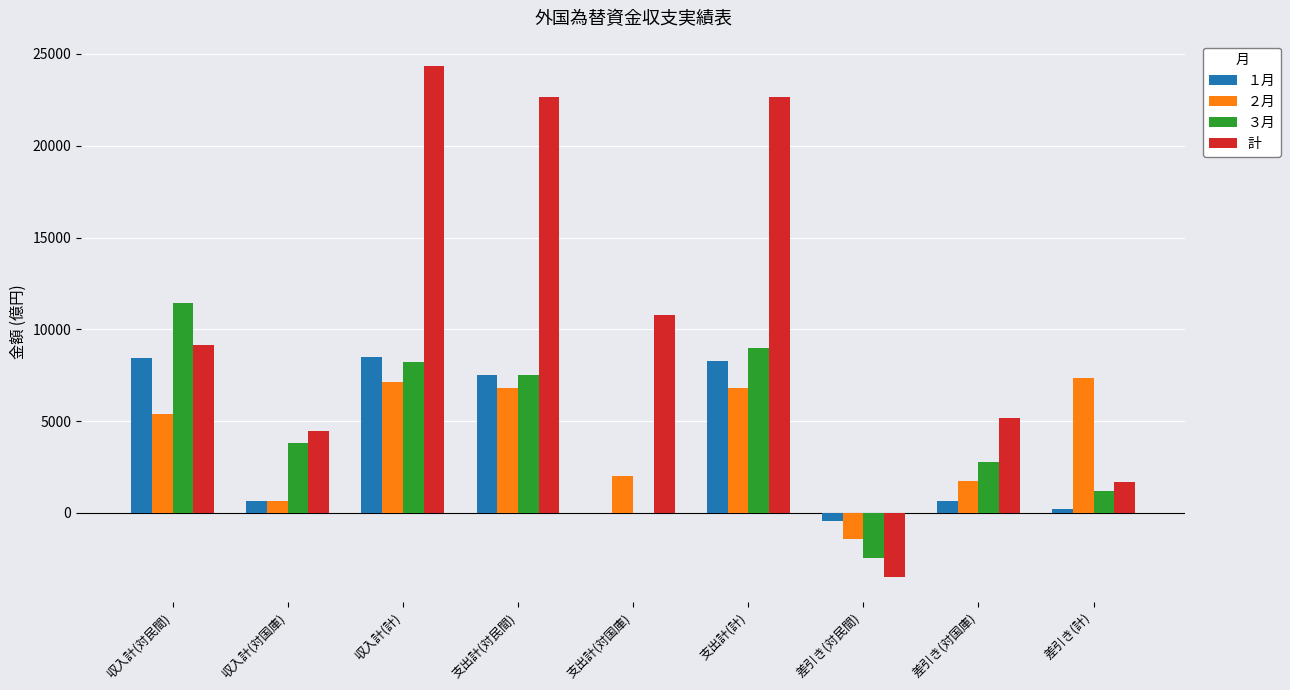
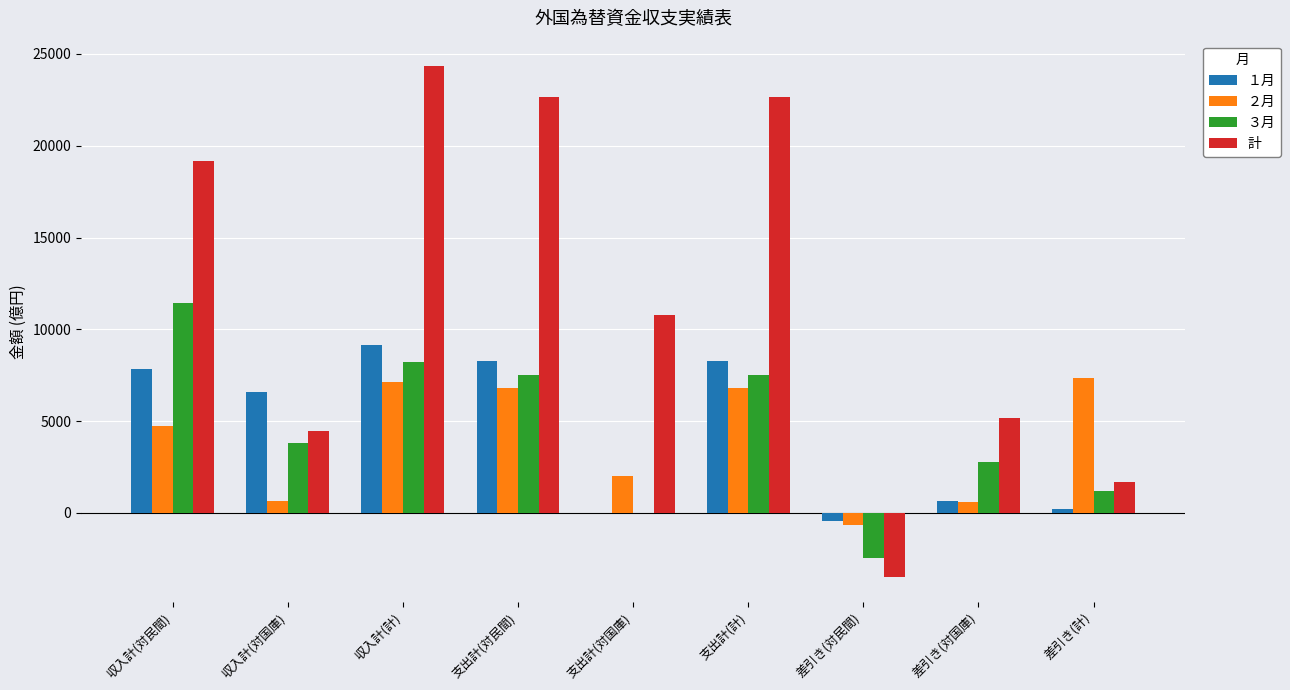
  {
    "１月": {
-     "収入計(対民間)": 8400,
-     "収入計(対国庫)": 600,
-     "収入計(計)": 8500,
-     "支出計(対民間)": 7500,
+     "収入計(対民間)": 7800,
+     "収入計(対国庫)": 6600,
+     "収入計(計)": 9200,
+     "支出計(対民間)": 8300,
      "支出計(対国庫)": 0,
      "支出計(計)": 8300,
      "差引き(対民間)": -500,
      "差引き(対国庫)": 600,
      "差引き(計)": 200
    },
    "２月": {
-     "収入計(対民間)": 5400,
+     "収入計(対民間)": 4700,
      "収入計(対国庫)": 600,
      "収入計(計)": 7100,
      "支出計(対民間)": 6800,
      "支出計(対国庫)": 2000,
      "支出計(計)": 6800,
-     "差引き(対民間)": -1400,
-     "差引き(対国庫)": 1700,
+     "差引き(対民間)": -700,
+     "差引き(対国庫)": 600,
      "差引き(計)": 7400
    },
    "３月": {
      "収入計(対民間)": 11400,
      "収入計(対国庫)": 3800,
      "収入計(計)": 8200,
      "支出計(対民間)": 7500,
-     "支出計(計)": 9000,
+     "支出計(計)": 7500,
      "差引き(対民間)": -2500,
      "差引き(対国庫)": 2800,
      "差引き(計)": 1200
    },
    "計": {
-     "収入計(対民間)": 9100,
+     "収入計(対民間)": 19200,
      "収入計(対国庫)": 4400,
      "収入計(計)": 24300,
      "支出計(対民間)": 22600,
      "支出計(対国庫)": 10800,
      "支出計(計)": 22600,
      "差引き(対民間)": -3500,
      "差引き(対国庫)": 5200,
      "差引き(計)": 1700
    }
  }
